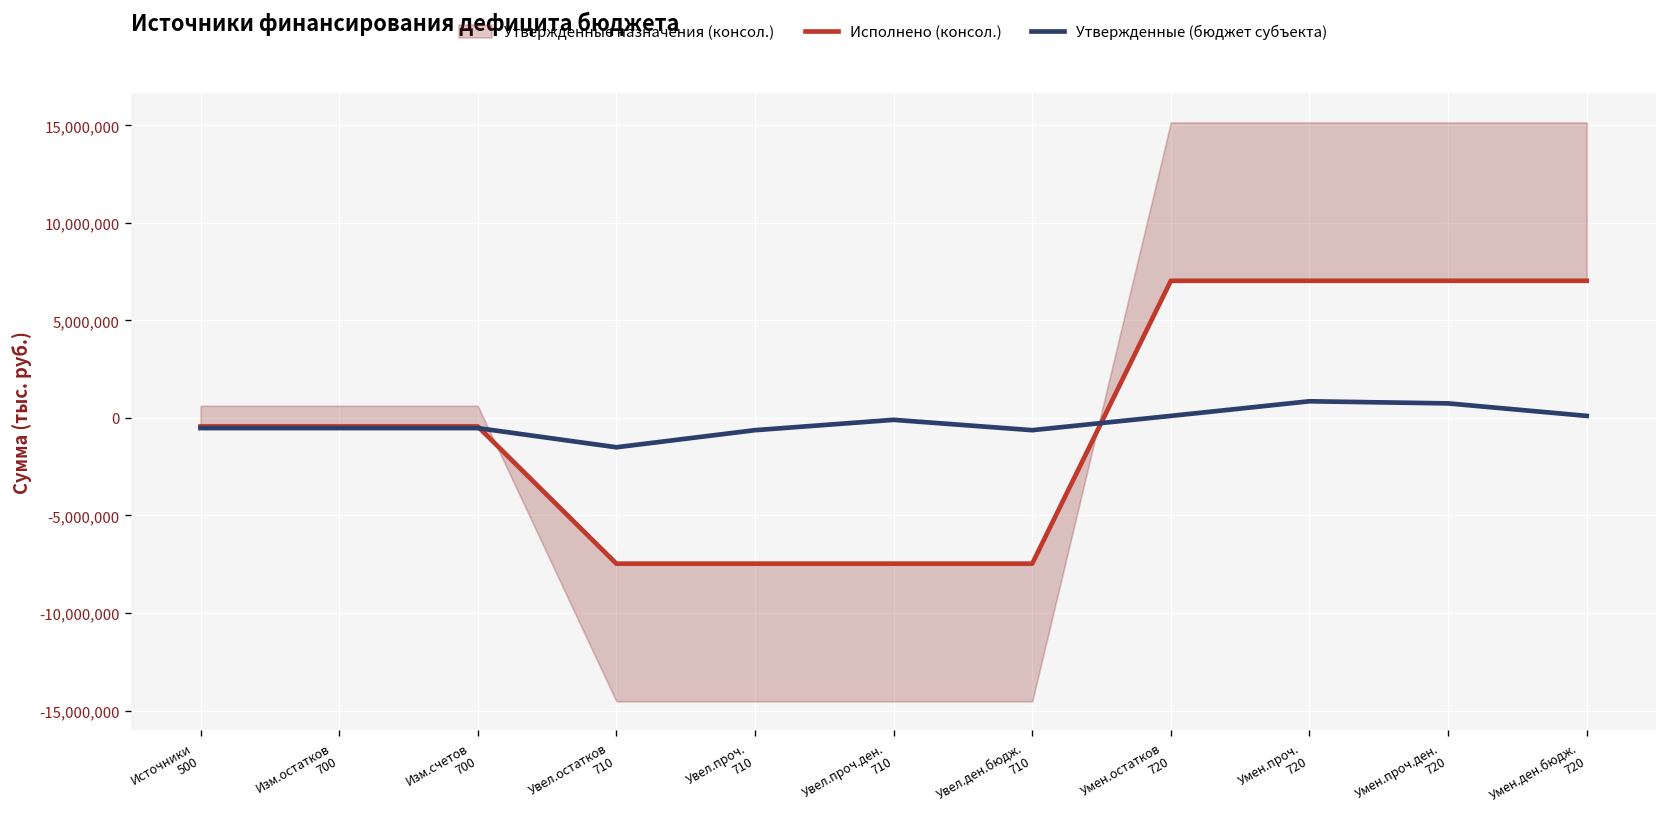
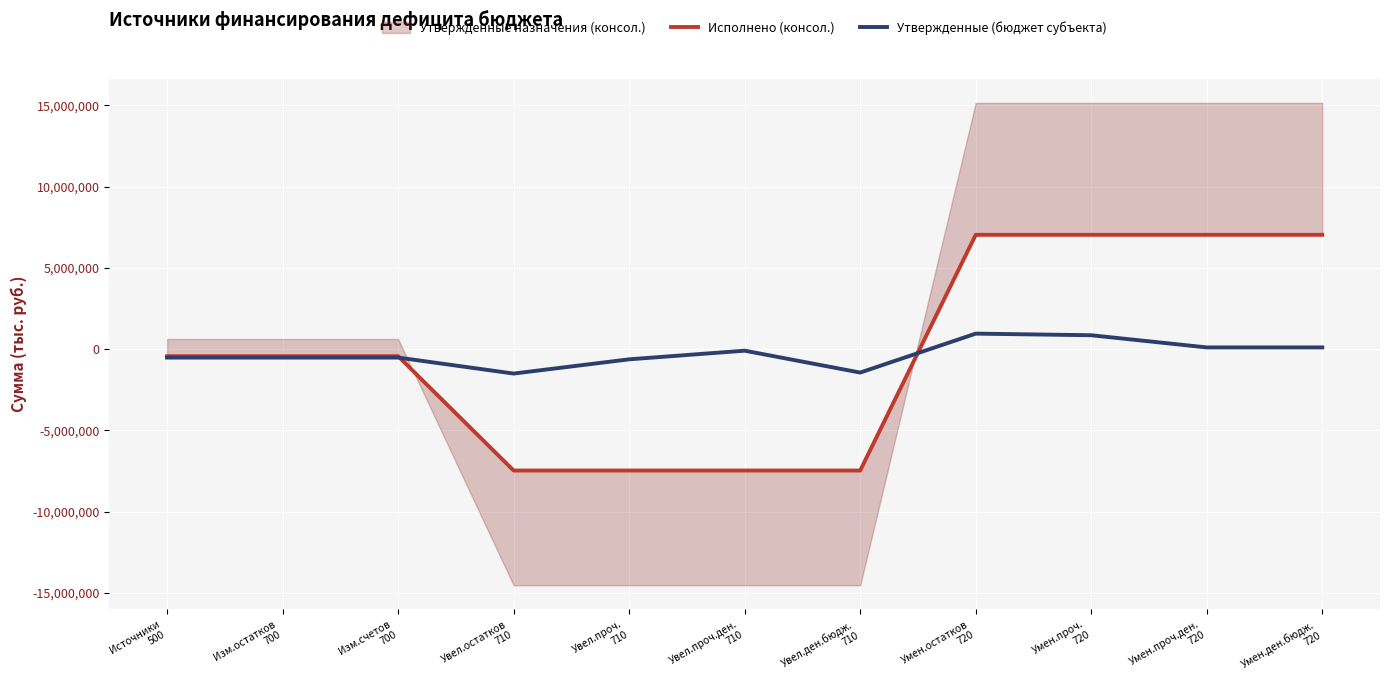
  {
    "Утвержденные (бюджет субъекта)": {
      "Увел.остатков 710": "-1,500,000",
      "Увел.проч. 710": "-600,000",
      "Увел.проч.ден. 710": "-100,000",
-     "Увел.ден.бюдж. 710": "-600,000",
-     "Умен.остатков 720": "100,000",
+     "Увел.ден.бюдж. 710": "-1,400,000",
+     "Умен.остатков 720": "1,000,000",
      "Умен.проч. 720": "900,000",
-     "Умен.проч.ден. 720": "700,000",
+     "Умен.проч.ден. 720": "100,000",
      "Умен.ден.бюдж. 720": "100,000"
    }
  }
